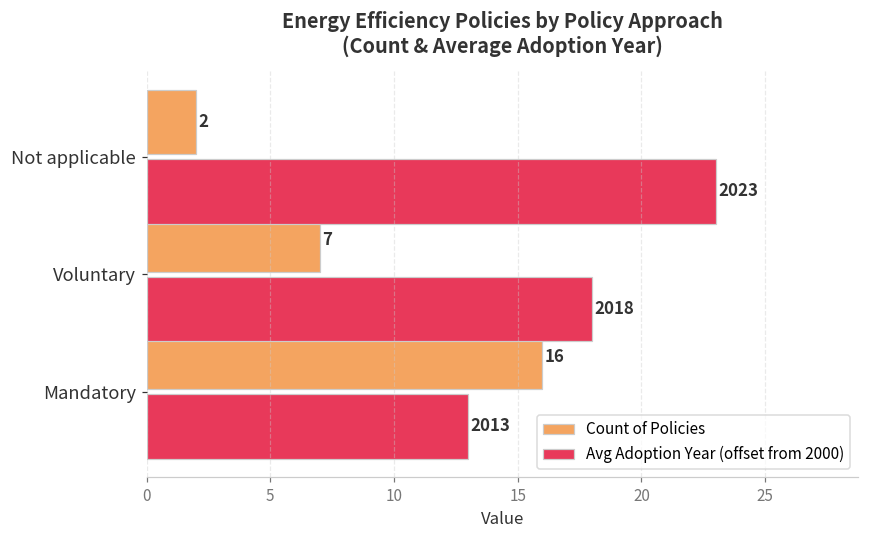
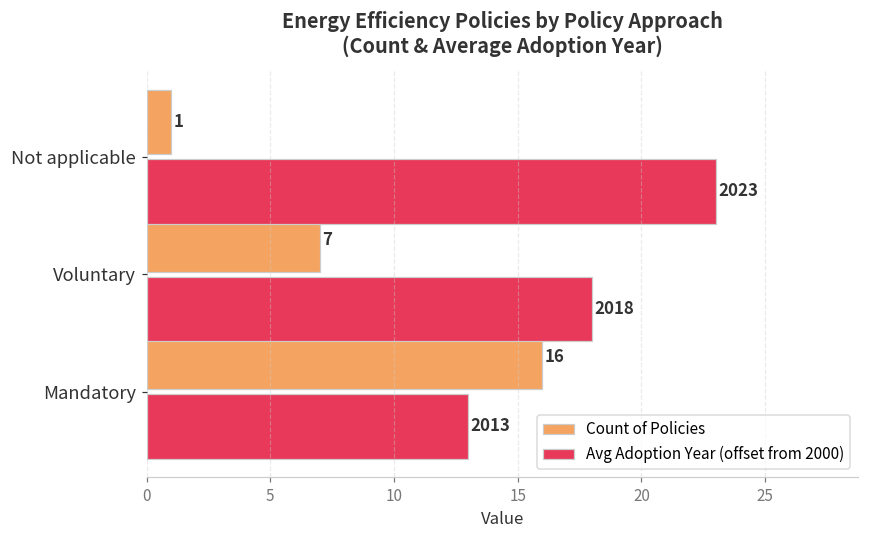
  {
    "Count of Policies": {
-     "Not applicable": 2,
+     "Not applicable": 1,
      "Voluntary": 7,
      "Mandatory": 16
    }
  }
